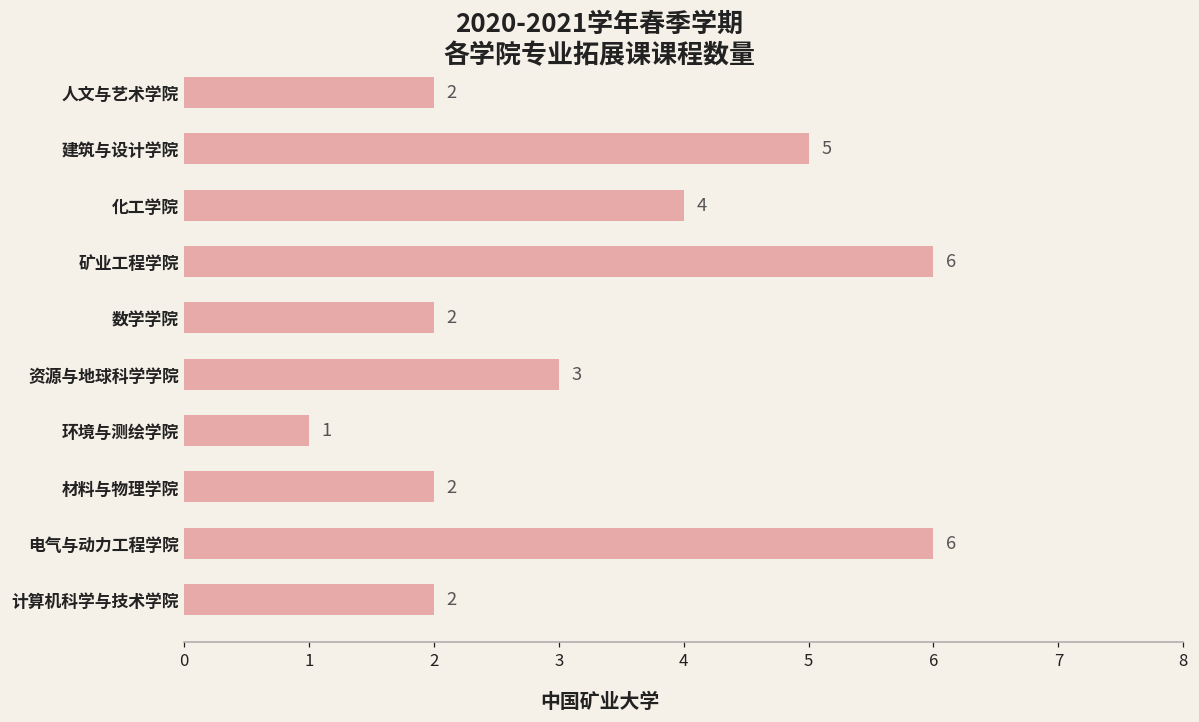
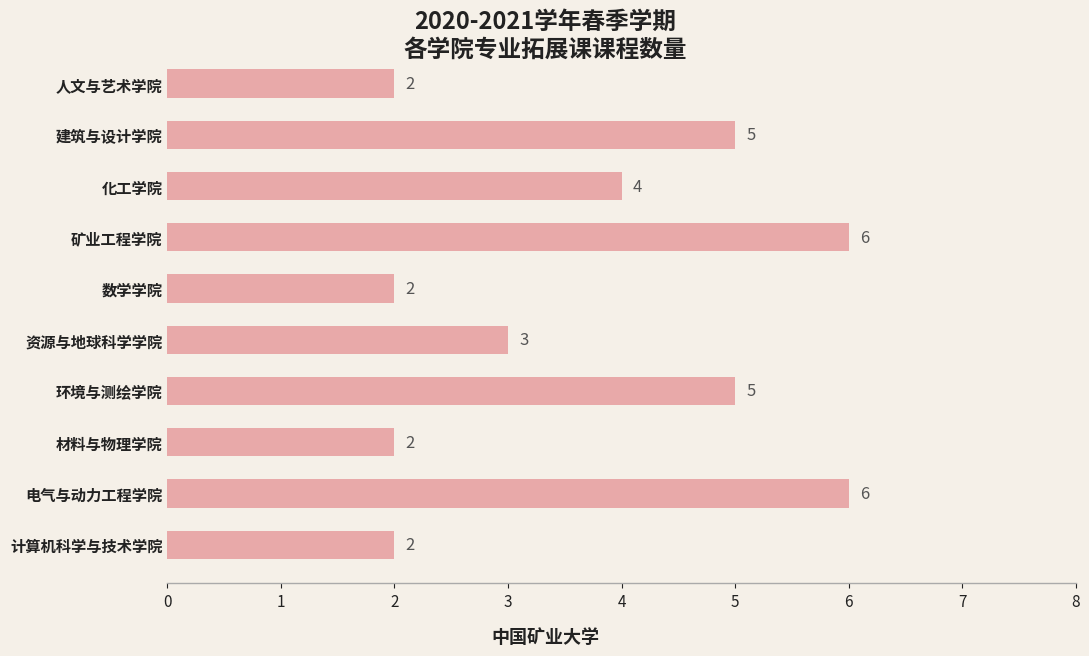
  {
    "人文与艺术学院": 2,
    "建筑与设计学院": 5,
    "化工学院": 4,
    "矿业工程学院": 6,
    "数学学院": 2,
    "资源与地球科学学院": 3,
-   "环境与测绘学院": 1,
+   "环境与测绘学院": 5,
    "材料与物理学院": 2,
    "电气与动力工程学院": 6,
    "计算机科学与技术学院": 2
  }
